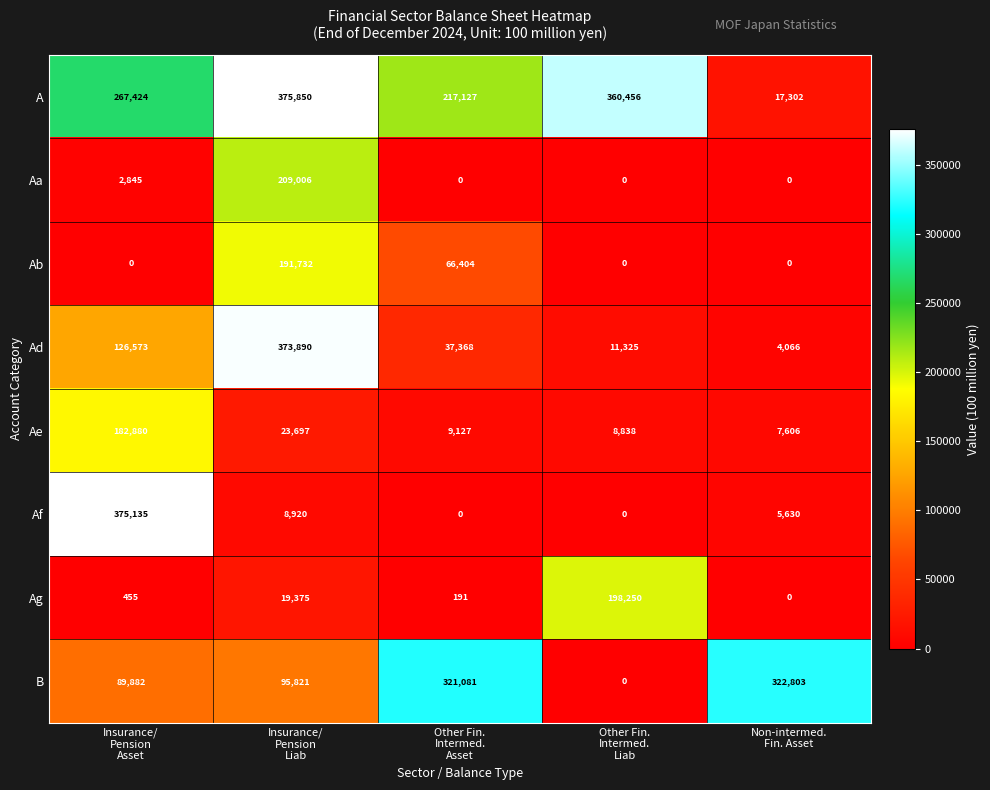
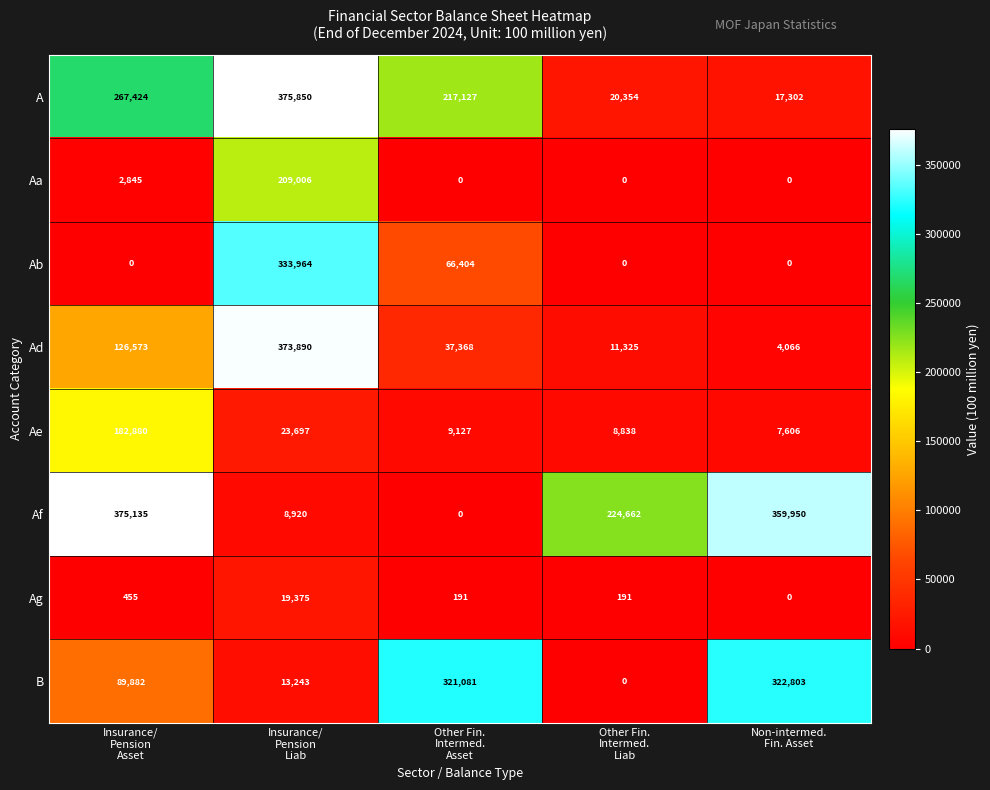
  {
    "A": {
      "Insurance/ Pension Asset": "267,424",
      "Insurance/ Pension Liab": "375,850",
      "Other Fin. Intermed. Asset": "217,127",
-     "Other Fin. Intermed. Liab": "360,456",
+     "Other Fin. Intermed. Liab": "20,354",
      "Non-intermed. Fin. Asset": "17,302"
    },
    "Aa": {
      "Insurance/ Pension Asset": "2,845",
      "Insurance/ Pension Liab": "209,006",
      "Other Fin. Intermed. Asset": "0",
      "Other Fin. Intermed. Liab": "0",
      "Non-intermed. Fin. Asset": "0"
    },
    "Ab": {
      "Insurance/ Pension Asset": "0",
-     "Insurance/ Pension Liab": "191,732",
+     "Insurance/ Pension Liab": "333,964",
      "Other Fin. Intermed. Asset": "66,404",
      "Other Fin. Intermed. Liab": "0",
      "Non-intermed. Fin. Asset": "0"
    },
    "Ad": {
      "Insurance/ Pension Asset": "126,573",
      "Insurance/ Pension Liab": "373,890",
      "Other Fin. Intermed. Asset": "37,368",
      "Other Fin. Intermed. Liab": "11,325",
      "Non-intermed. Fin. Asset": "4,066"
    },
    "Ae": {
      "Insurance/ Pension Asset": "182,880",
      "Insurance/ Pension Liab": "23,697",
      "Other Fin. Intermed. Asset": "9,127",
      "Other Fin. Intermed. Liab": "8,838",
      "Non-intermed. Fin. Asset": "7,606"
    },
    "Af": {
      "Insurance/ Pension Asset": "375,135",
      "Insurance/ Pension Liab": "8,920",
      "Other Fin. Intermed. Asset": "0",
-     "Other Fin. Intermed. Liab": "0",
-     "Non-intermed. Fin. Asset": "5,630"
+     "Other Fin. Intermed. Liab": "224,662",
+     "Non-intermed. Fin. Asset": "359,950"
    },
    "Ag": {
      "Insurance/ Pension Asset": "455",
      "Insurance/ Pension Liab": "19,375",
      "Other Fin. Intermed. Asset": "191",
-     "Other Fin. Intermed. Liab": "198,250",
+     "Other Fin. Intermed. Liab": "191",
      "Non-intermed. Fin. Asset": "0"
    },
    "B": {
      "Insurance/ Pension Asset": "89,882",
-     "Insurance/ Pension Liab": "95,821",
+     "Insurance/ Pension Liab": "13,243",
      "Other Fin. Intermed. Asset": "321,081",
      "Other Fin. Intermed. Liab": "0",
      "Non-intermed. Fin. Asset": "322,803"
    }
  }
